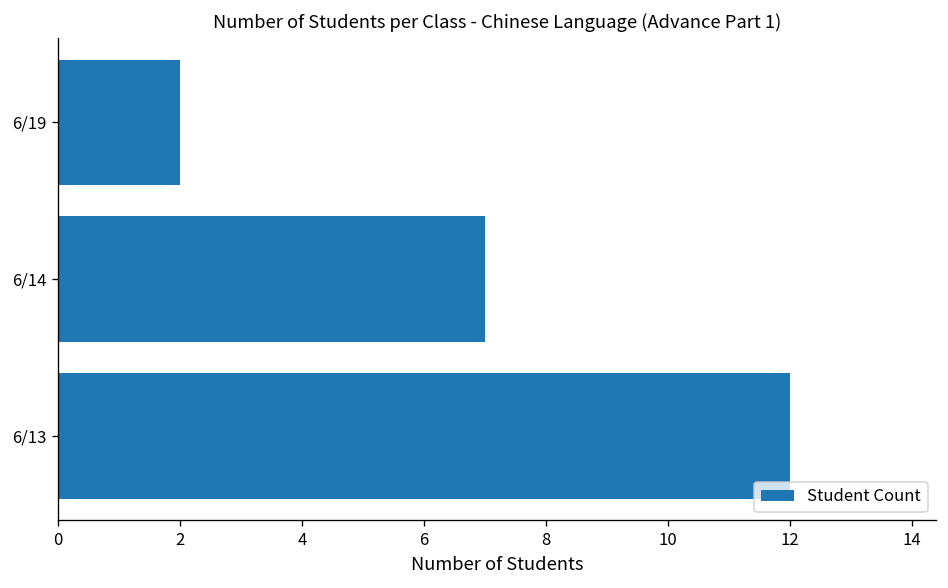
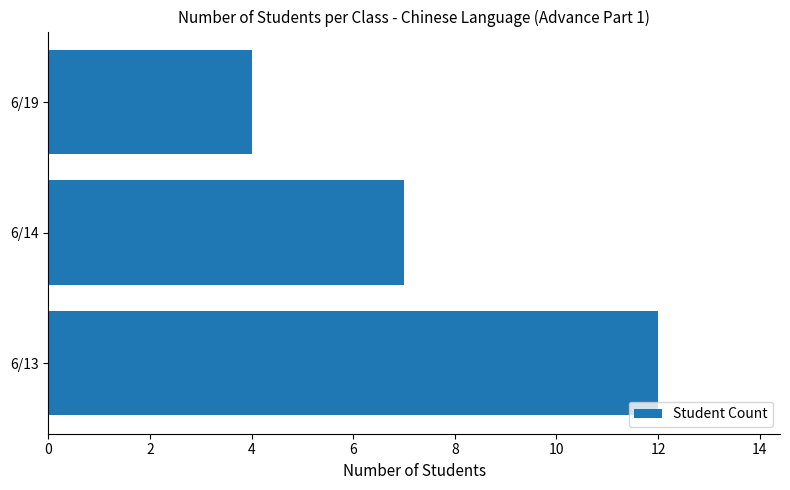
  {
-   "6/19": 2,
+   "6/19": 4,
    "6/14": 7,
    "6/13": 12
  }
